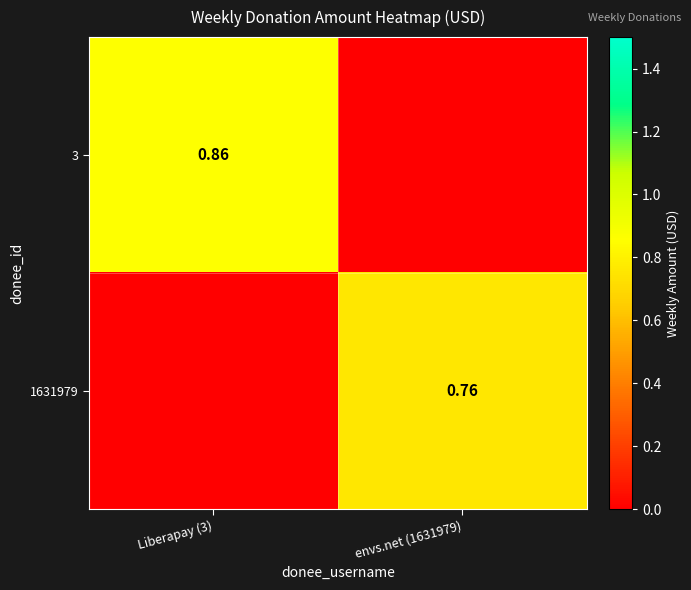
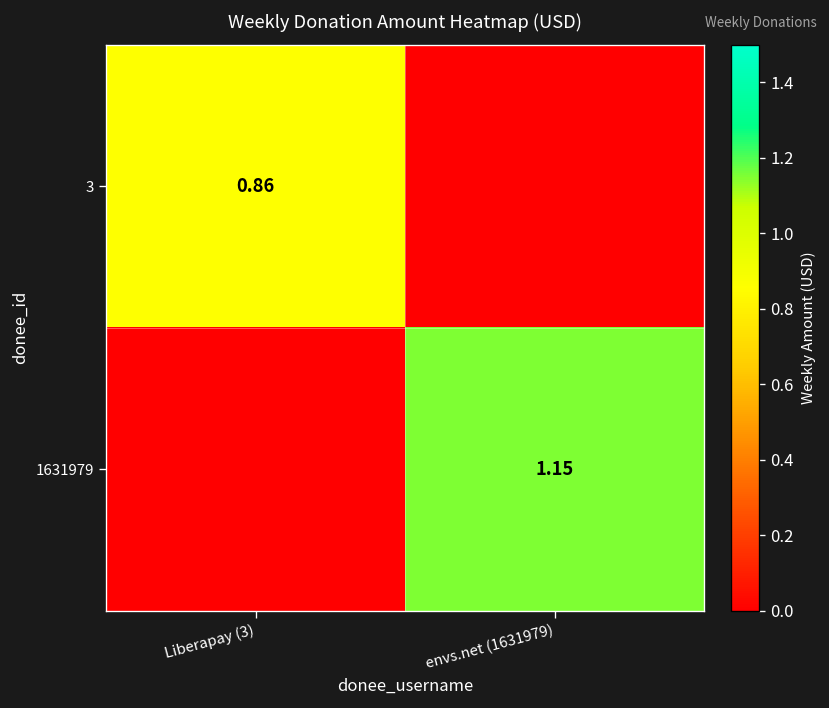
  {
    "3": {
      "Liberapay (3)": 0.86
    },
    "1631979": {
-     "envs.net (1631979)": 0.76
+     "envs.net (1631979)": 1.15
    }
  }
